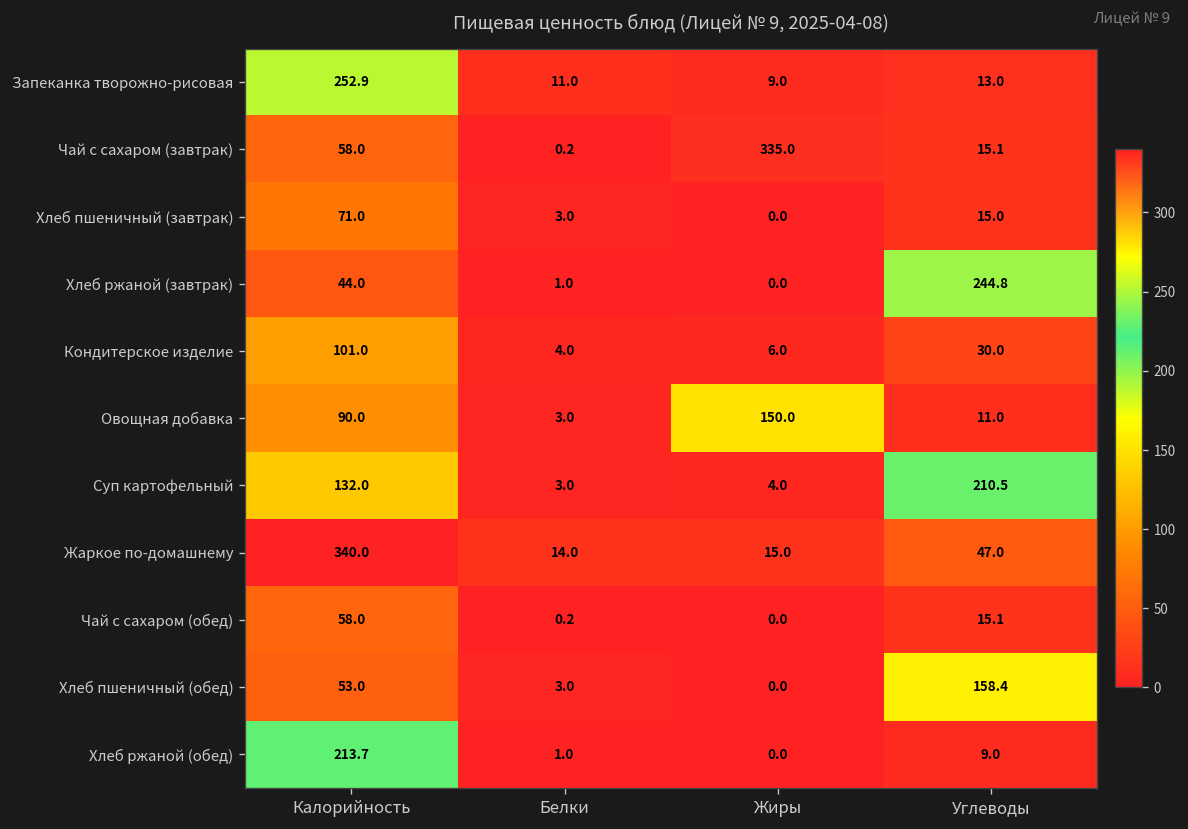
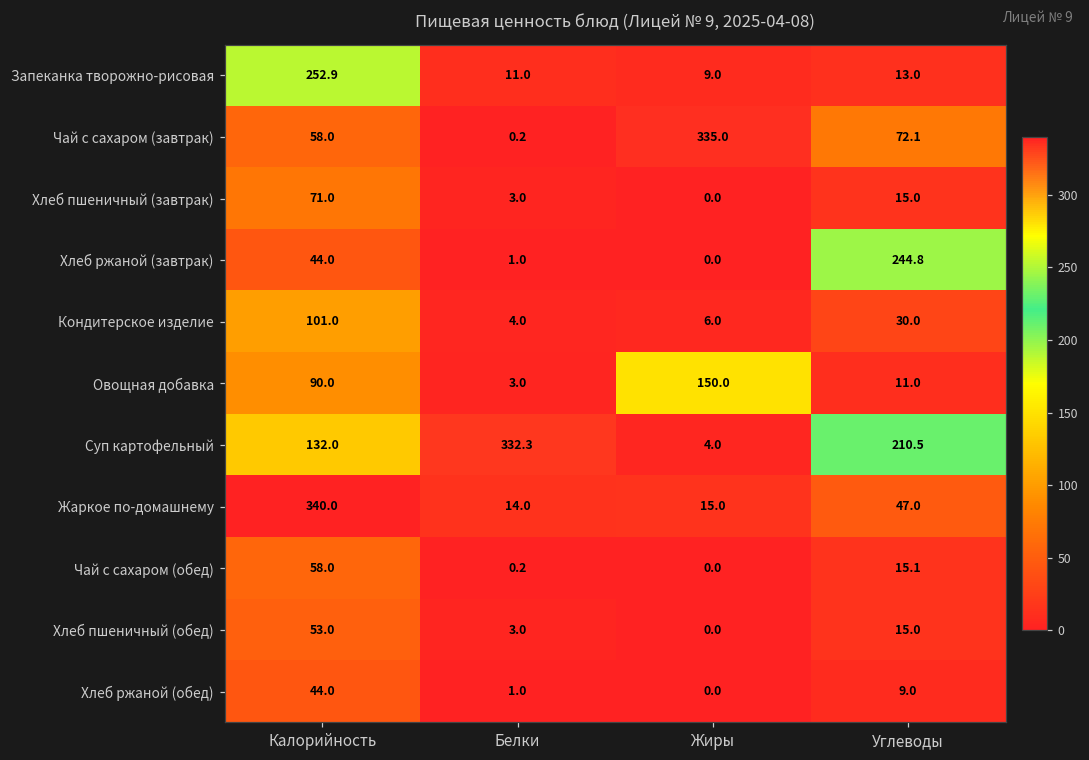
  {
    "Запеканка творожно-рисовая": {
      "Калорийность": 252.9,
      "Белки": 11.0,
      "Жиры": 9.0,
      "Углеводы": 13.0
    },
    "Чай с сахаром (завтрак)": {
      "Калорийность": 58.0,
      "Белки": 0.2,
      "Жиры": 335.0,
-     "Углеводы": 15.1
+     "Углеводы": 72.1
    },
    "Хлеб пшеничный (завтрак)": {
      "Калорийность": 71.0,
      "Белки": 3.0,
      "Жиры": 0.0,
      "Углеводы": 15.0
    },
    "Хлеб ржаной (завтрак)": {
      "Калорийность": 44.0,
      "Белки": 1.0,
      "Жиры": 0.0,
      "Углеводы": 244.8
    },
    "Кондитерское изделие": {
      "Калорийность": 101.0,
      "Белки": 4.0,
      "Жиры": 6.0,
      "Углеводы": 30.0
    },
    "Овощная добавка": {
      "Калорийность": 90.0,
      "Белки": 3.0,
      "Жиры": 150.0,
      "Углеводы": 11.0
    },
    "Суп картофельный": {
      "Калорийность": 132.0,
-     "Белки": 3.0,
+     "Белки": 332.3,
      "Жиры": 4.0,
      "Углеводы": 210.5
    },
    "Жаркое по-домашнему": {
      "Калорийность": 340.0,
      "Белки": 14.0,
      "Жиры": 15.0,
      "Углеводы": 47.0
    },
    "Чай с сахаром (обед)": {
      "Калорийность": 58.0,
      "Белки": 0.2,
      "Жиры": 0.0,
      "Углеводы": 15.1
    },
    "Хлеб пшеничный (обед)": {
      "Калорийность": 53.0,
      "Белки": 3.0,
      "Жиры": 0.0,
-     "Углеводы": 158.4
+     "Углеводы": 15.0
    },
    "Хлеб ржаной (обед)": {
-     "Калорийность": 213.7,
+     "Калорийность": 44.0,
      "Белки": 1.0,
      "Жиры": 0.0,
      "Углеводы": 9.0
    }
  }
